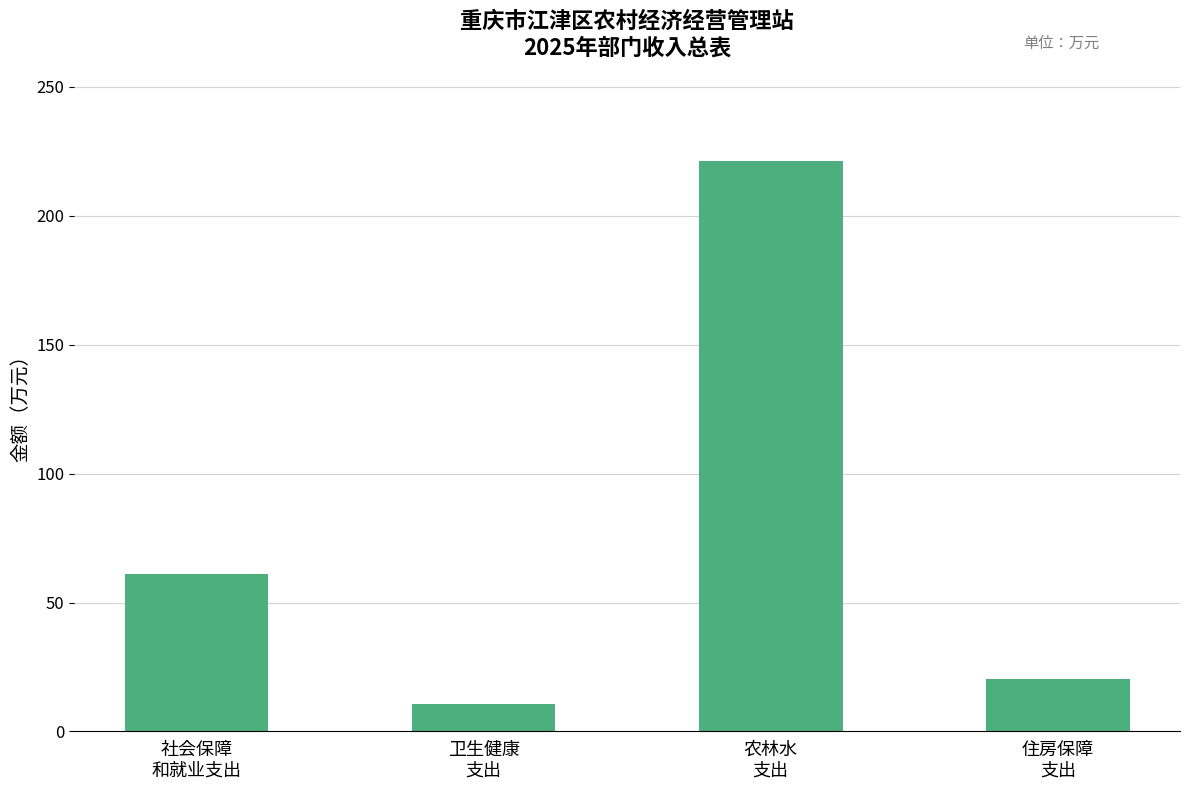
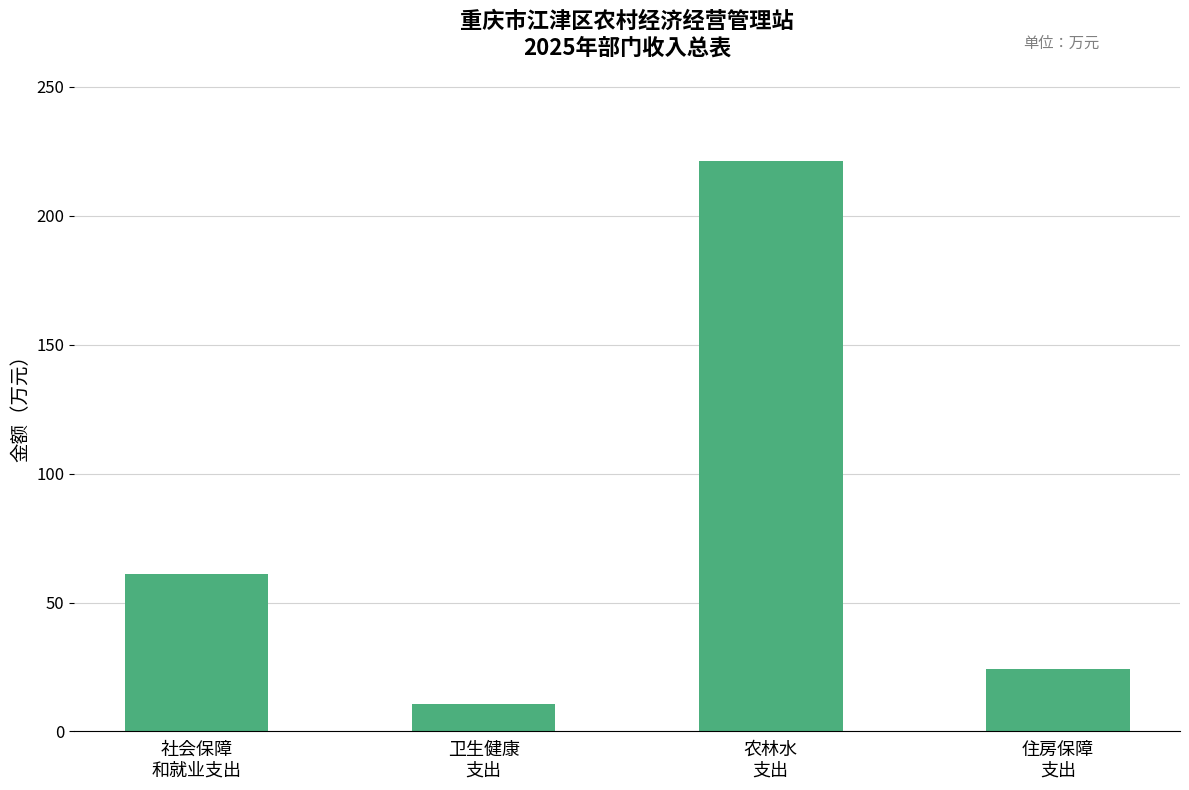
  {
    "社会保障 和就业支出": 61,
    "卫生健康 支出": 11,
    "农林水 支出": 221,
-   "住房保障 支出": 20
+   "住房保障 支出": 24
  }
